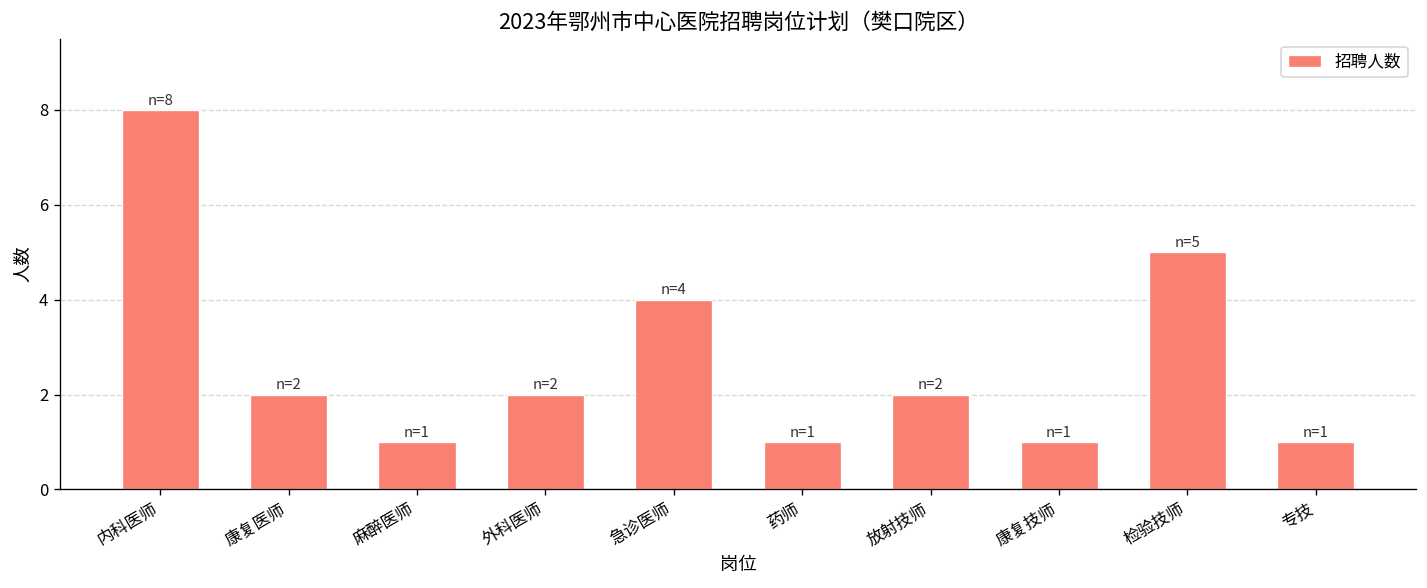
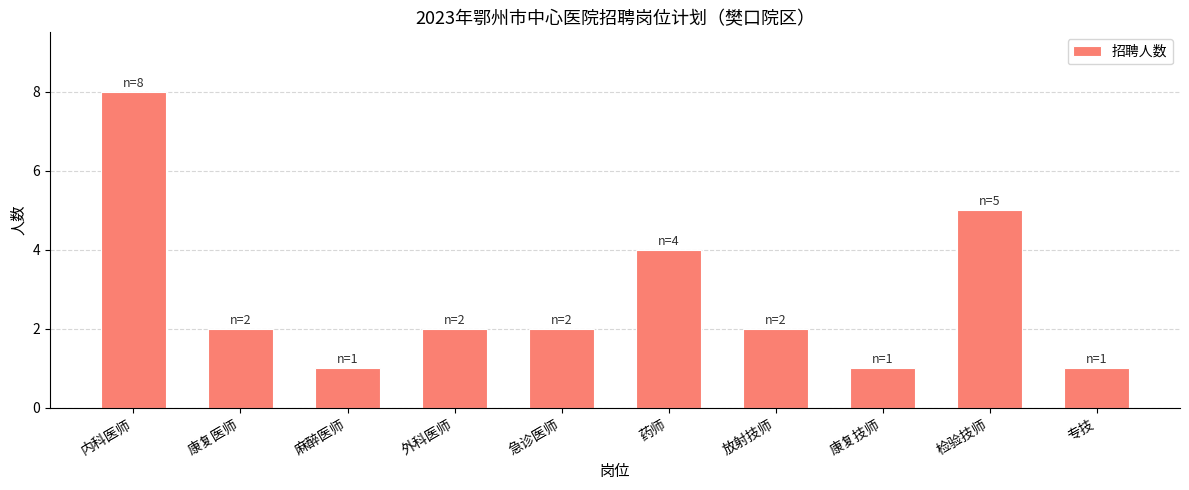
  {
    "内科医师": 8,
    "康复医师": 2,
    "麻醉医师": 1,
    "外科医师": 2,
-   "急诊医师": 4,
-   "药师": 1,
+   "急诊医师": 2,
+   "药师": 4,
    "放射技师": 2,
    "康复技师": 1,
    "检验技师": 5,
    "专技": 1
  }
